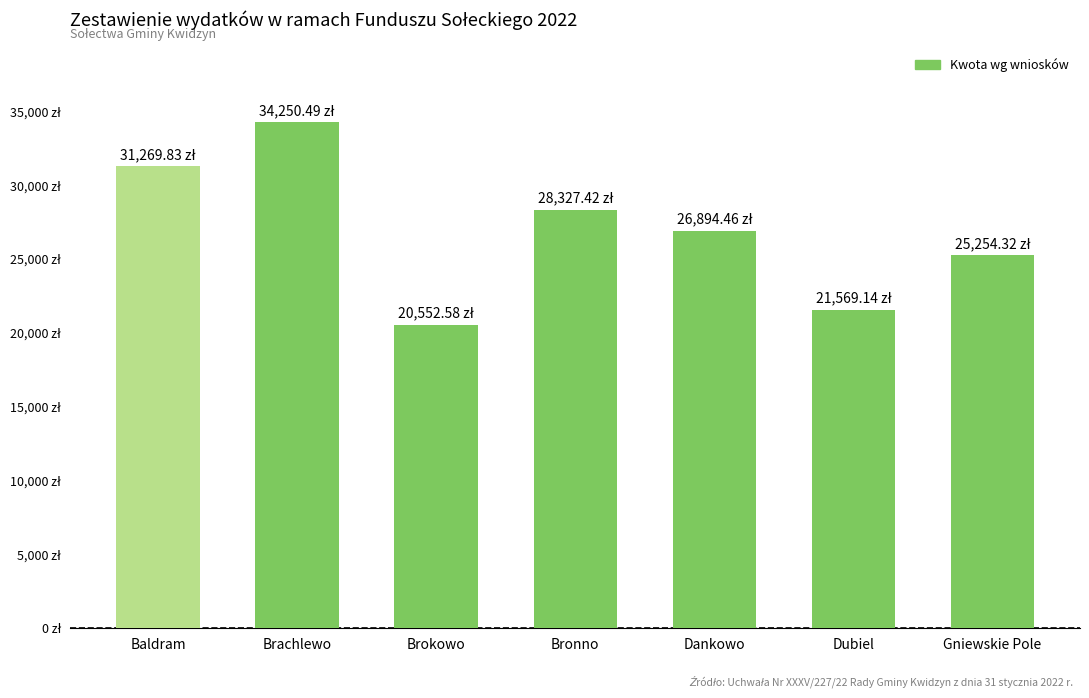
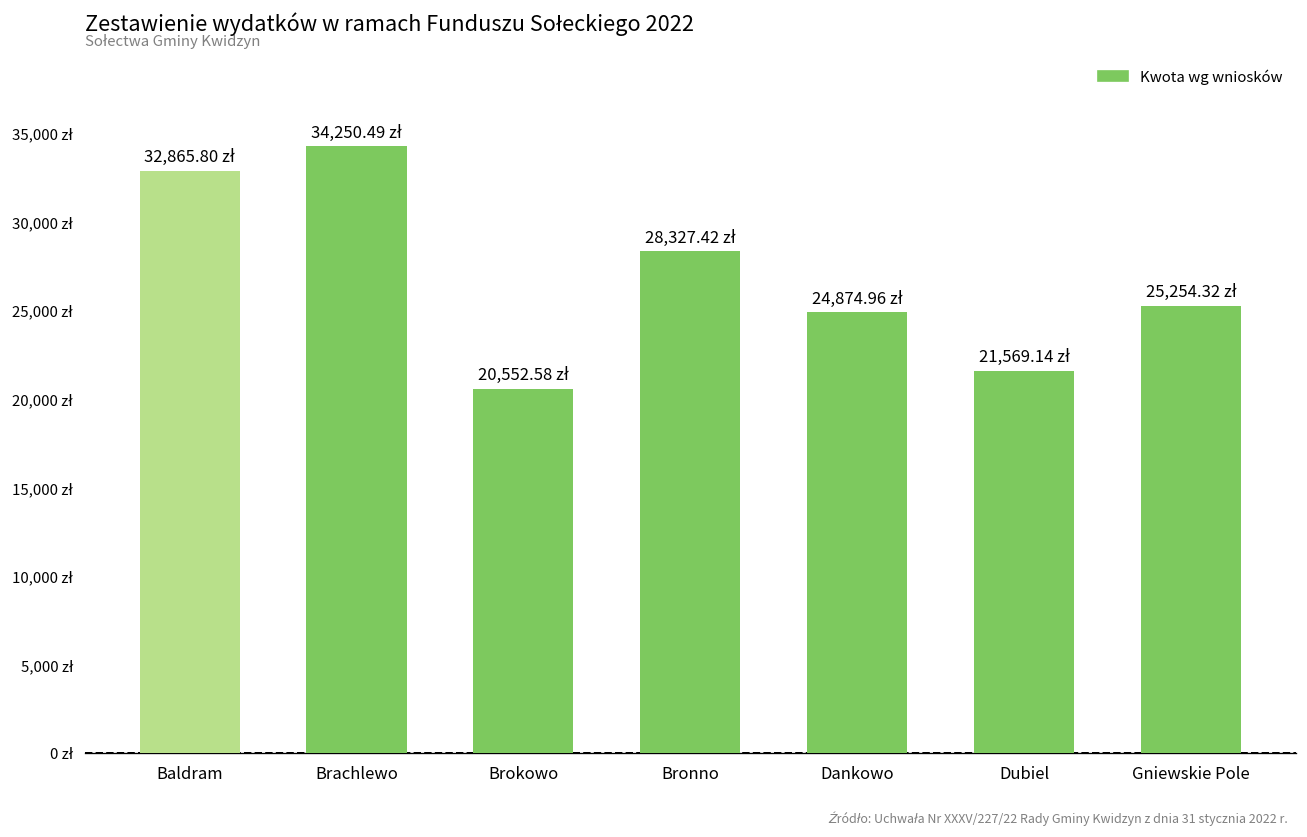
  {
-   "Baldram": "31,269.83",
+   "Baldram": "32,865.80",
    "Brachlewo": "34,250.49",
    "Brokowo": "20,552.58",
    "Bronno": "28,327.42",
-   "Dankowo": "26,894.46",
+   "Dankowo": "24,874.96",
    "Dubiel": "21,569.14",
    "Gniewskie Pole": "25,254.32"
  }
